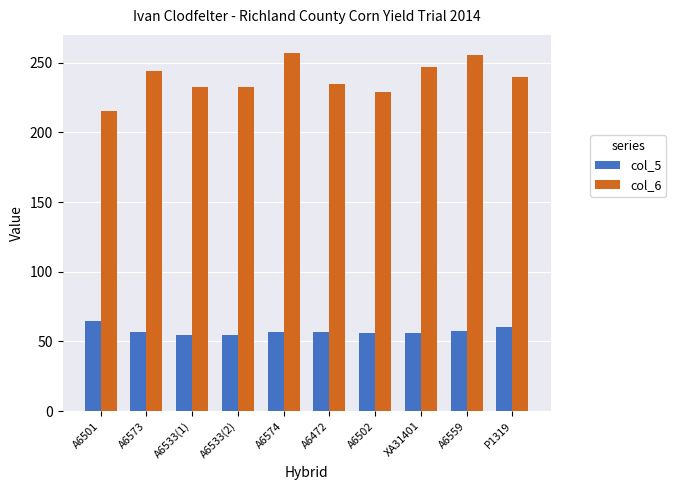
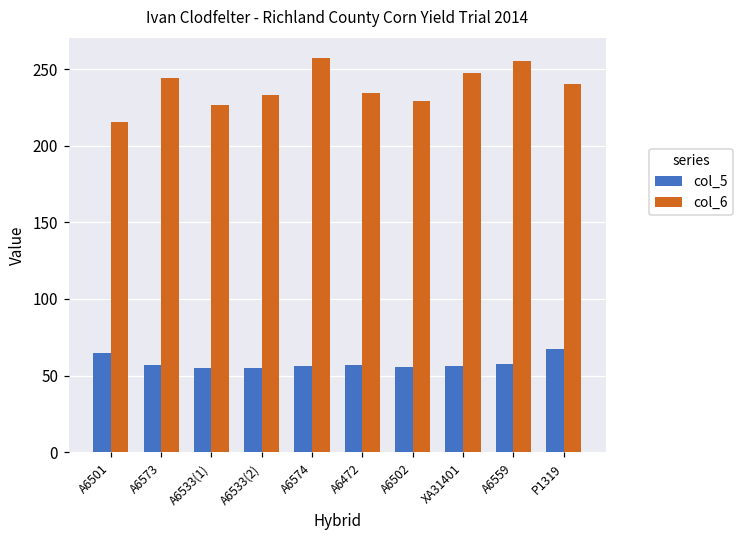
  {
    "col_5": {
      "A6501": 65,
      "A6573": 57,
      "A6533(1)": 55,
      "A6533(2)": 55,
      "A6574": 57,
      "A6472": 57,
      "A6502": 56,
      "XA31401": 56,
      "A6559": 58,
-     "P1319": 60
+     "P1319": 67
    },
    "col_6": {
      "A6501": 215,
      "A6573": 244,
-     "A6533(1)": 233,
+     "A6533(1)": 227,
      "A6533(2)": 233,
      "A6574": 257,
      "A6472": 235,
      "A6502": 229,
      "XA31401": 247,
      "A6559": 256,
      "P1319": 240
    }
  }
